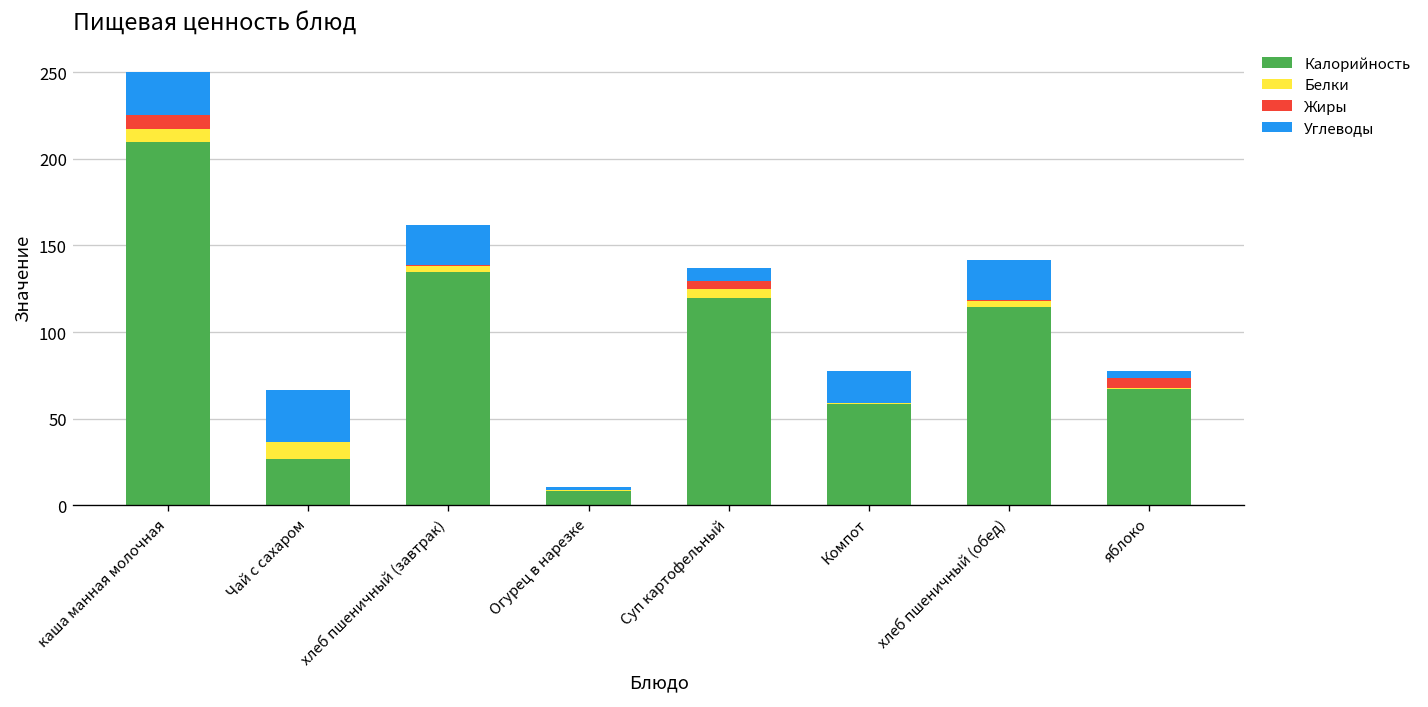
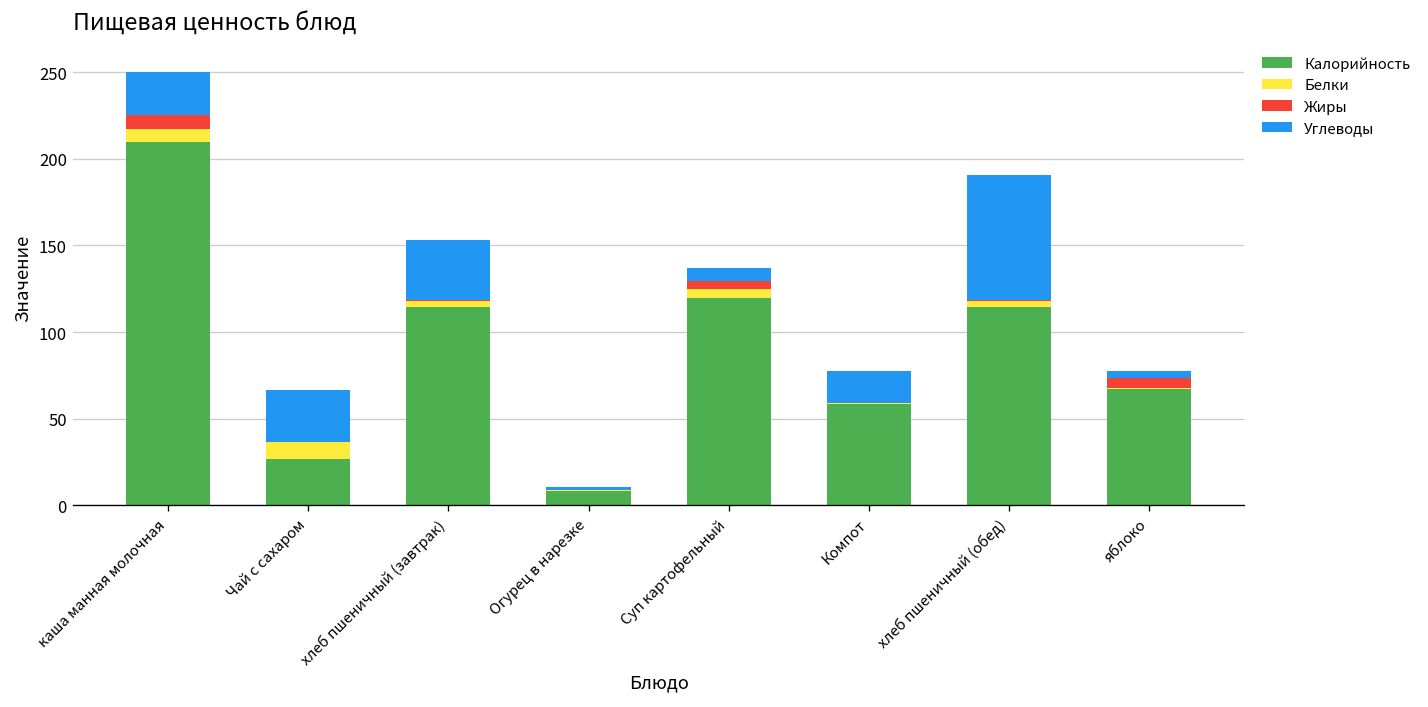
  {
    "Калорийность": {
      "каша манная молочная": 210,
      "Чай с сахаром": 27,
-     "хлеб пшеничный (завтрак)": 135,
+     "хлеб пшеничный (завтрак)": 115,
      "Огурец в нарезке": 9,
      "Суп картофельный": 120,
      "Компот": 59,
      "хлеб пшеничный (обед)": 115,
      "яблоко": 67
    },
    "Белки": {
      "каша манная молочная": 7,
      "Чай с сахаром": 10,
      "хлеб пшеничный (завтрак)": 4,
      "Суп картофельный": 6,
      "хлеб пшеничный (обед)": 4
    },
    "Жиры": {
      "каша манная молочная": 8,
      "Суп картофельный": 5,
      "яблоко": 6
    },
    "Углеводы": {
      "каша манная молочная": 25,
      "Чай с сахаром": 30,
-     "хлеб пшеничный (завтрак)": 23,
+     "хлеб пшеничный (завтрак)": 34,
      "Суп картофельный": 8,
      "Компот": 18,
-     "хлеб пшеничный (обед)": 23,
+     "хлеб пшеничный (обед)": 72,
      "яблоко": 4
    }
  }
